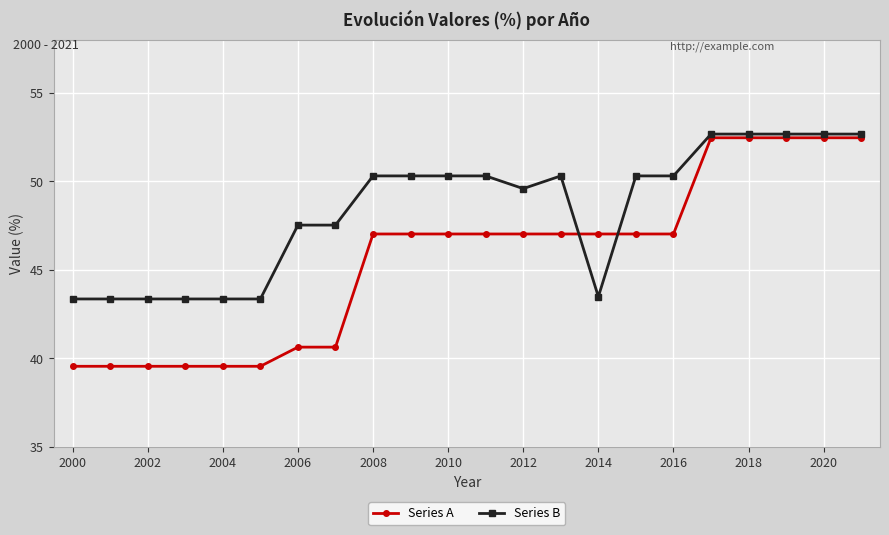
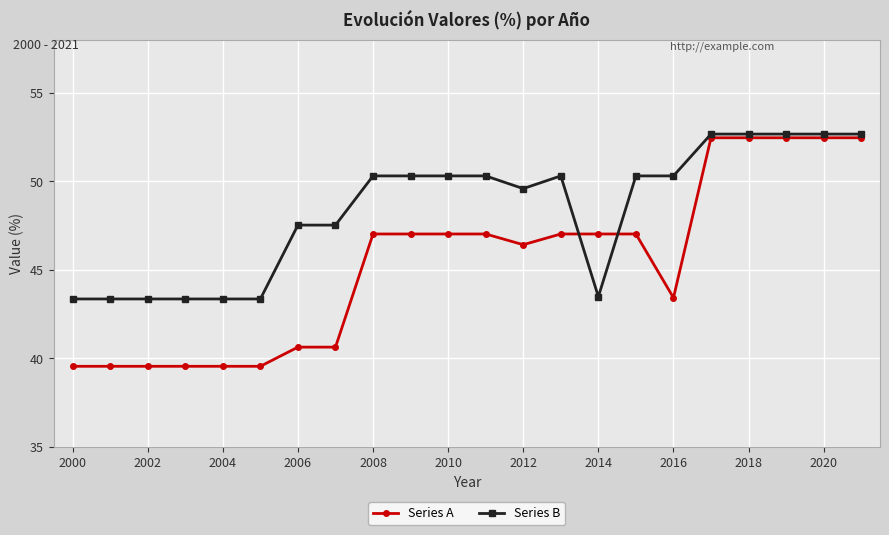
  {
    "Series A": {
      "2000": 39.6,
      "2002": 39.6,
      "2004": 39.6,
      "2006": 40.6,
      "2008": 47.0,
      "2010": 47.0,
-     "2012": 47.0,
+     "2012": 46.4,
      "2014": 47.0,
-     "2016": 47.0,
+     "2016": 43.4,
      "2018": 52.5,
      "2020": 52.5
    },
    "Series B": {
      "2000": 43.4,
      "2002": 43.4,
      "2004": 43.4,
      "2006": 47.5,
      "2008": 50.3,
      "2010": 50.3,
      "2012": 49.6,
      "2014": 43.5,
      "2016": 50.3,
      "2018": 52.7,
      "2020": 52.7
    }
  }
